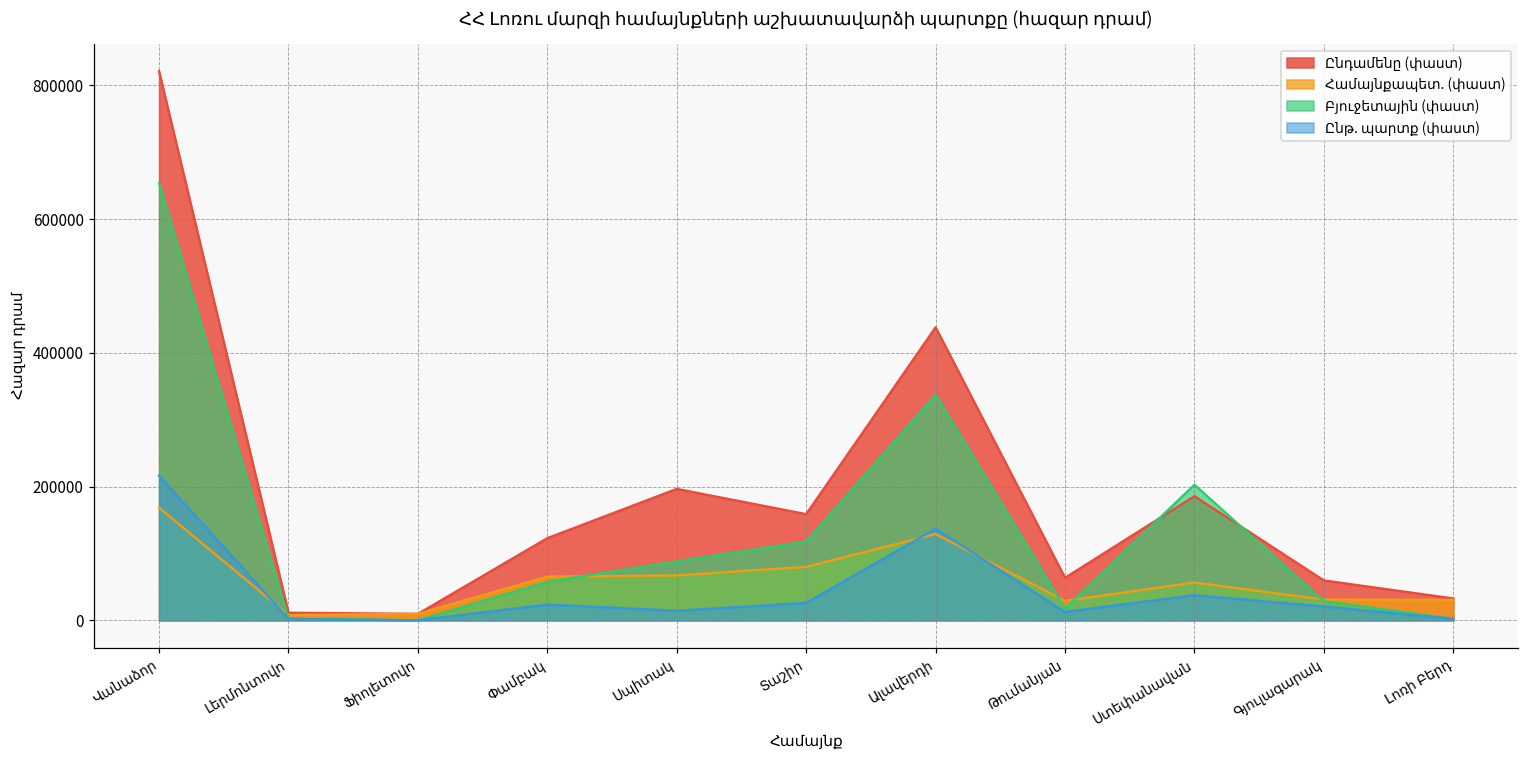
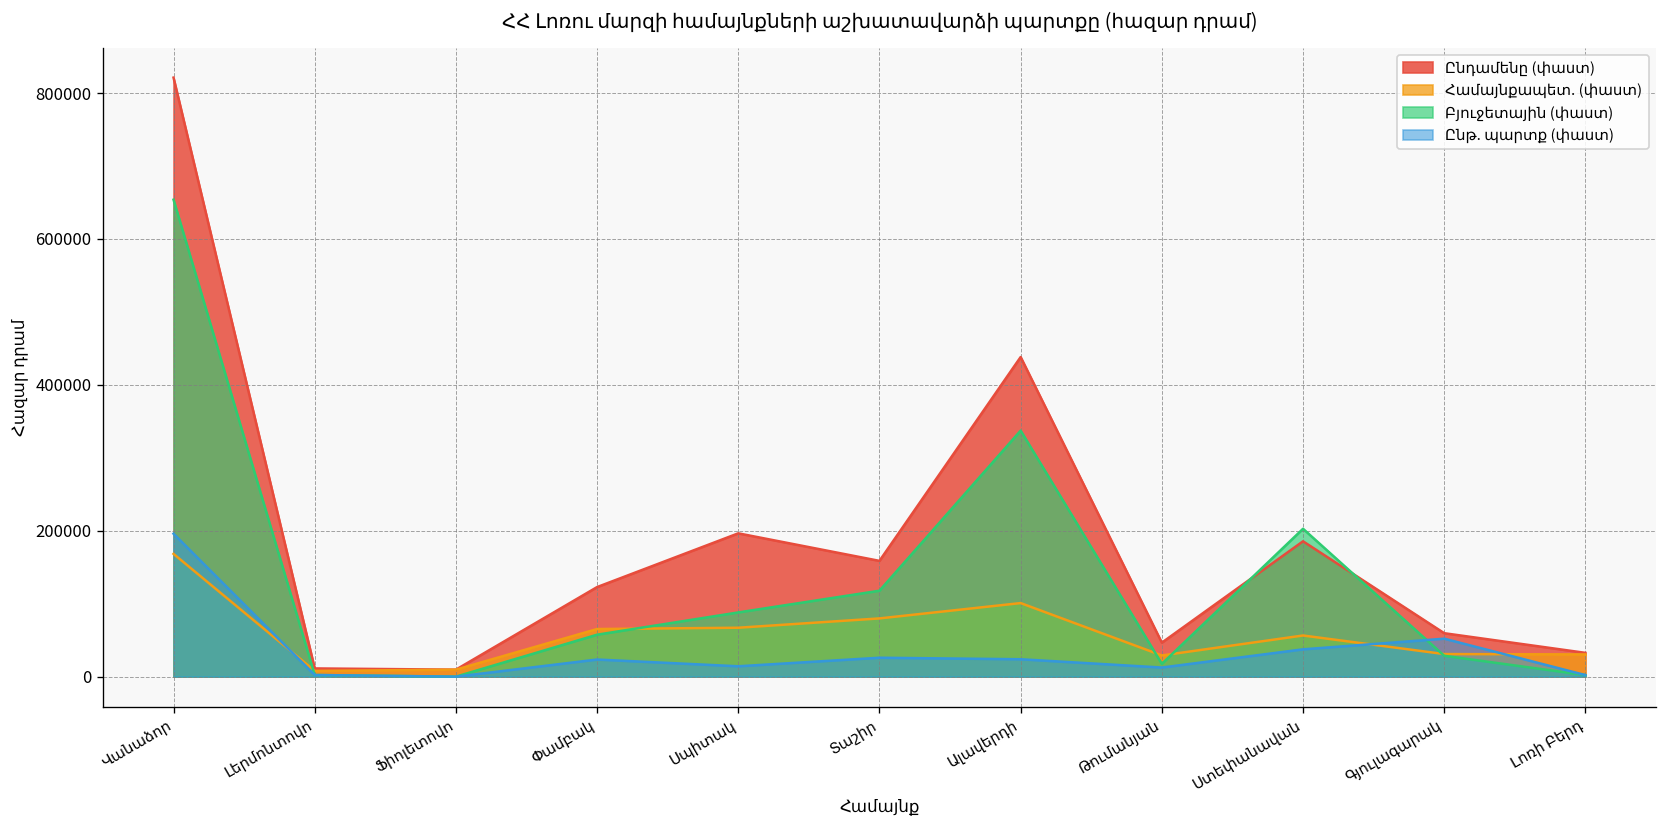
  {
    "Ընդամենը (փաստ)": {
      "Վանաձոր": 820000,
      "Փամբակ": 120000,
      "Սպիտակ": 200000,
      "Տաշիր": 160000,
      "Ալավերդի": 440000,
-     "Թումանյան": 60000,
+     "Թումանյան": 50000,
      "Ստեփանավան": 190000,
      "Գյուլագարակ": 60000
    },
    "Համայնքապետ. (փաստ)": {
      "Վանաձոր": 170000,
      "Փամբակ": 70000,
      "Սպիտակ": 70000,
      "Տաշիր": 80000,
-     "Ալավերդի": 130000,
+     "Ալավերդի": 100000,
      "Թումանյան": 30000,
      "Ստեփանավան": 60000
    },
    "Բյուջետային (փաստ)": {
      "Վանաձոր": 650000,
      "Փամբակ": 60000,
      "Սպիտակ": 90000,
      "Տաշիր": 120000,
      "Ալավերդի": 340000,
      "Թումանյան": 20000,
      "Ստեփանավան": 200000
    },
    "Ընթ. պարտք (փաստ)": {
-     "Վանաձոր": 220000,
+     "Վանաձոր": 200000,
      "Փամբակ": 20000,
      "Սպիտակ": 10000,
      "Տաշիր": 30000,
-     "Ալավերդի": 140000,
+     "Ալավերդի": 20000,
      "Թումանյան": 10000,
      "Ստեփանավան": 40000,
-     "Գյուլագարակ": 20000
+     "Գյուլագարակ": 50000
    }
  }
